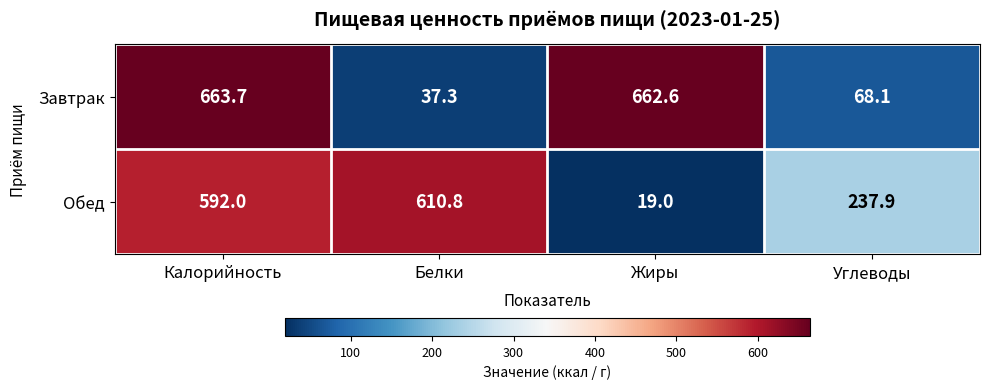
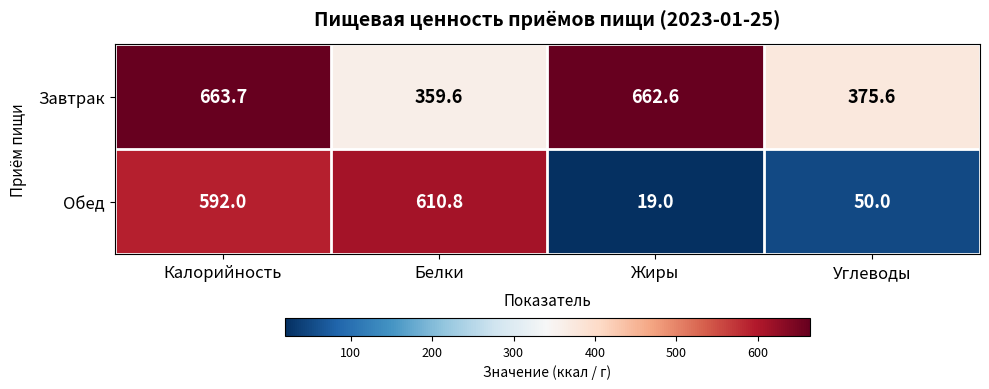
  {
    "Завтрак": {
      "Калорийность": 663.7,
-     "Белки": 37.3,
+     "Белки": 359.6,
      "Жиры": 662.6,
-     "Углеводы": 68.1
+     "Углеводы": 375.6
    },
    "Обед": {
      "Калорийность": 592.0,
      "Белки": 610.8,
      "Жиры": 19.0,
-     "Углеводы": 237.9
+     "Углеводы": 50.0
    }
  }
